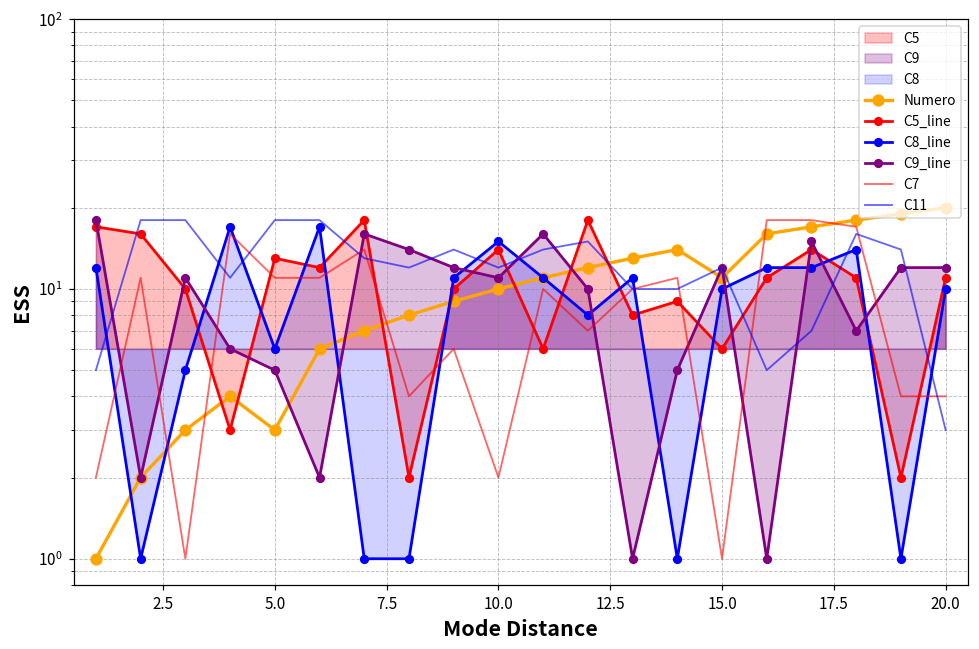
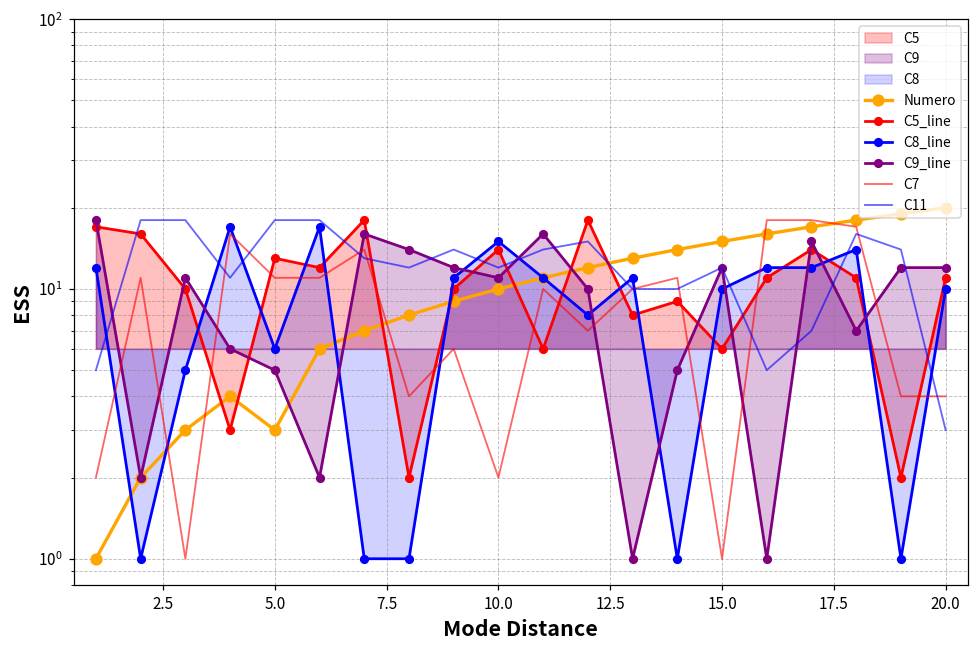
  {
    "Numero": {
      "5.0": 3,
      "10.0": 10,
-     "15.0": 11
+     "15.0": 15
    }
  }
